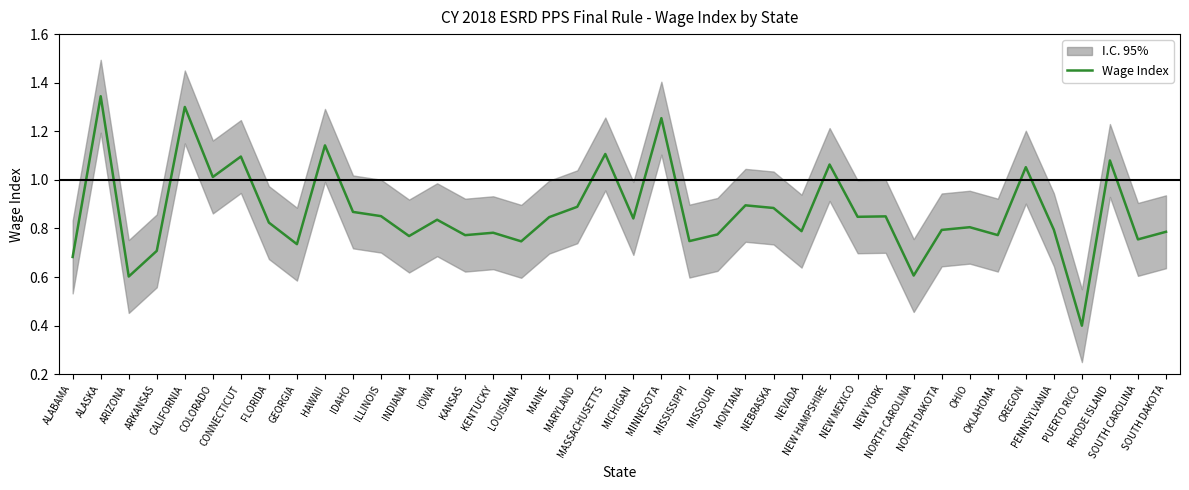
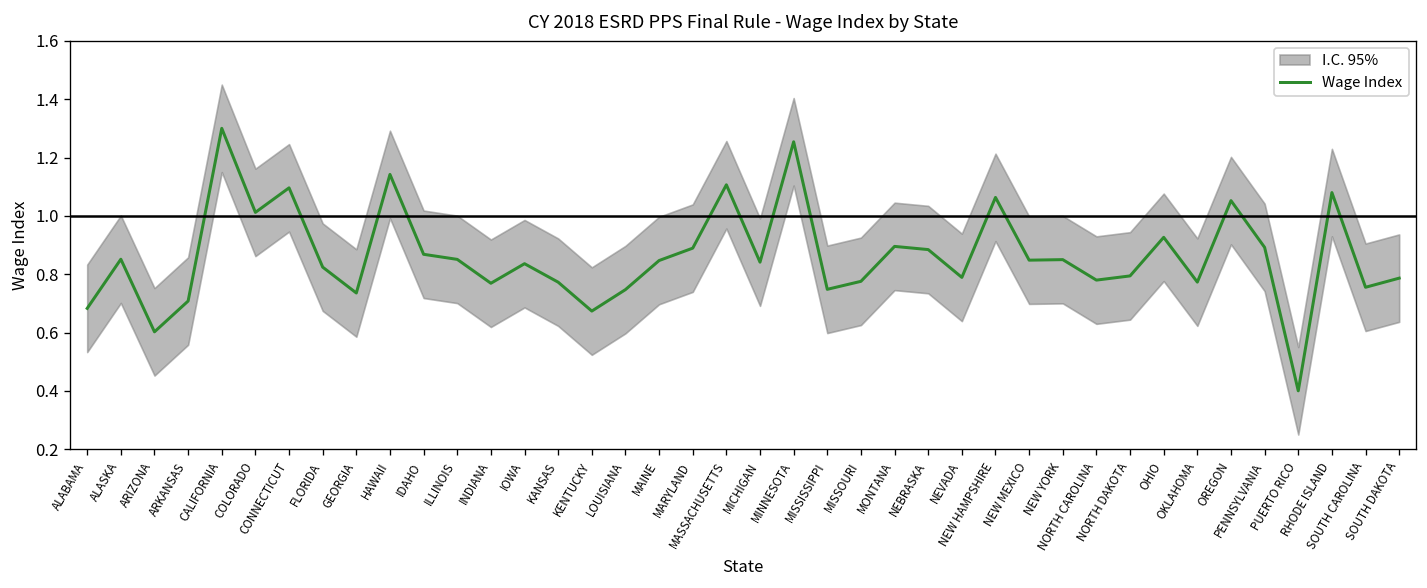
  {
    "Wage Index": {
      "ALABAMA": 0.68,
-     "ALASKA": 1.34,
+     "ALASKA": 0.85,
      "ARIZONA": 0.60,
      "ARKANSAS": 0.71,
      "CALIFORNIA": 1.30,
      "COLORADO": 1.01,
      "CONNECTICUT": 1.10,
      "FLORIDA": 0.82,
      "GEORGIA": 0.74,
      "HAWAII": 1.14,
      "IDAHO": 0.87,
      "ILLINOIS": 0.85,
      "INDIANA": 0.77,
      "IOWA": 0.84,
      "KANSAS": 0.77,
-     "KENTUCKY": 0.78,
+     "KENTUCKY": 0.67,
      "LOUISIANA": 0.75,
      "MAINE": 0.85,
      "MARYLAND": 0.89,
      "MASSACHUSETTS": 1.11,
      "MICHIGAN": 0.84,
      "MINNESOTA": 1.25,
      "MISSISSIPPI": 0.75,
      "MISSOURI": 0.78,
      "MONTANA": 0.90,
      "NEBRASKA": 0.88,
      "NEVADA": 0.79,
      "NEW HAMPSHIRE": 1.06,
      "NEW MEXICO": 0.85,
      "NEW YORK": 0.85,
-     "NORTH CAROLINA": 0.61,
+     "NORTH CAROLINA": 0.78,
      "NORTH DAKOTA": 0.79,
-     "OHIO": 0.81,
+     "OHIO": 0.93,
      "OKLAHOMA": 0.77,
      "OREGON": 1.05,
-     "PENNSYLVANIA": 0.79,
+     "PENNSYLVANIA": 0.89,
      "PUERTO RICO": 0.40,
      "RHODE ISLAND": 1.08,
      "SOUTH CAROLINA": 0.76,
      "SOUTH DAKOTA": 0.79
    }
  }
